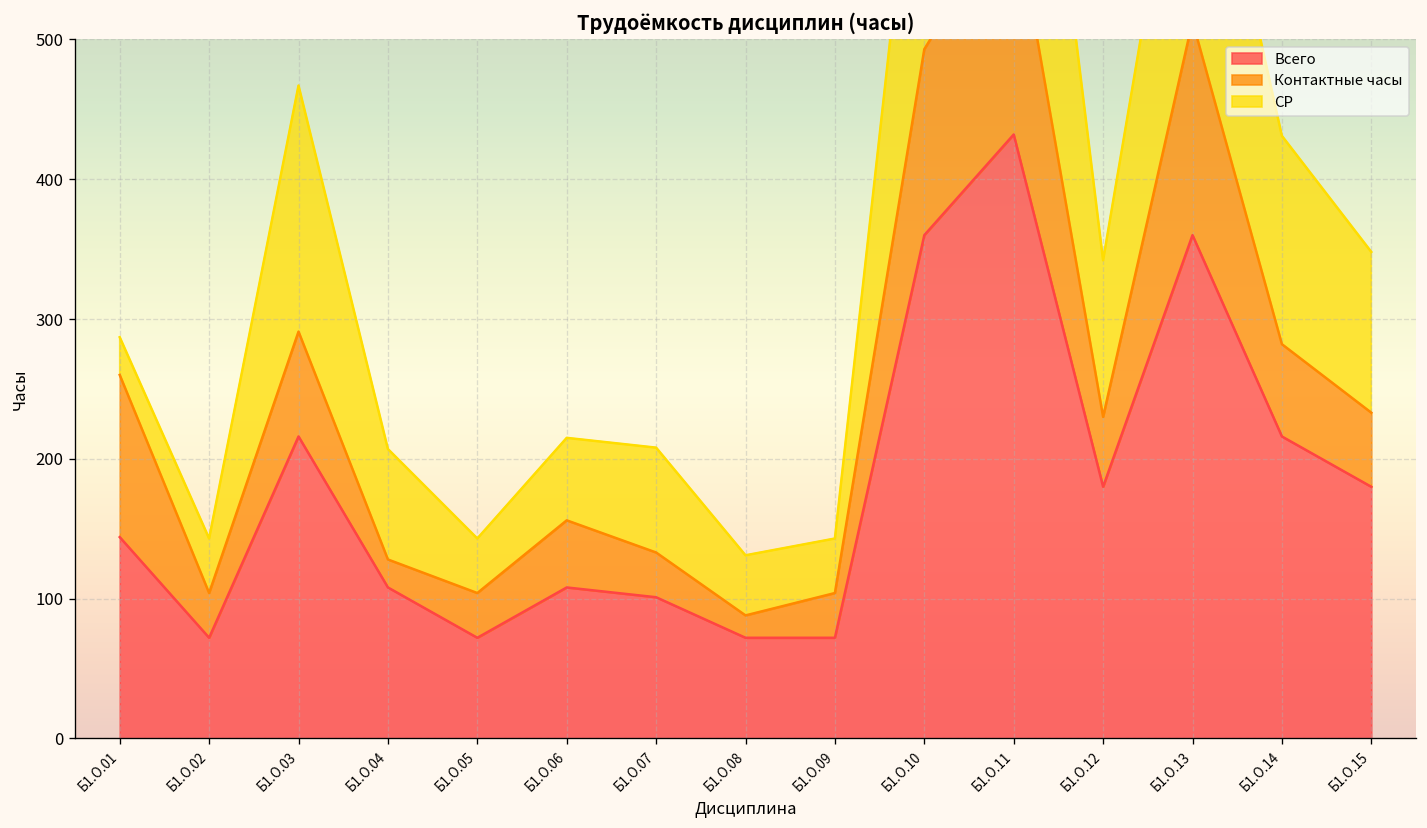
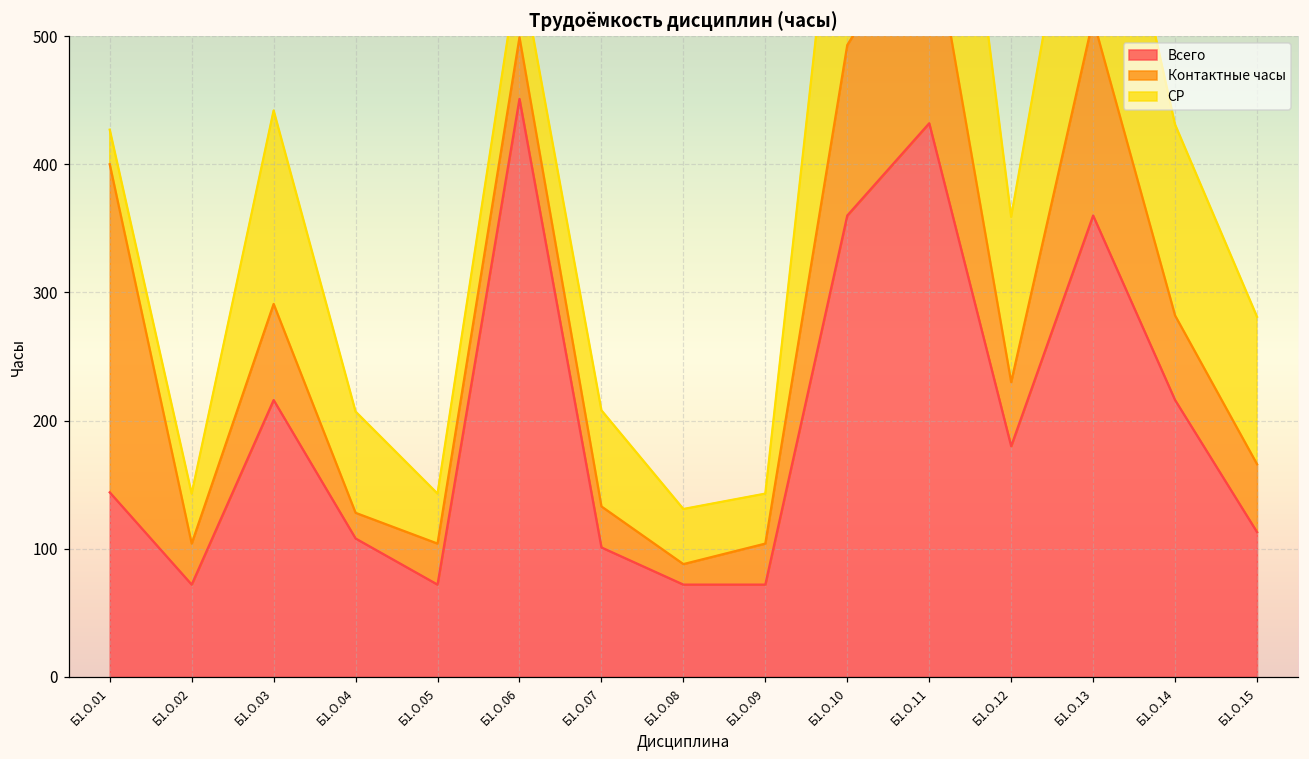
  {
    "Всего": {
      "Б1.О.01": 144,
      "Б1.О.02": 72,
      "Б1.О.03": 216,
      "Б1.О.04": 108,
      "Б1.О.05": 72,
-     "Б1.О.06": 108,
+     "Б1.О.06": 451,
      "Б1.О.07": 101,
      "Б1.О.08": 72,
      "Б1.О.09": 72,
      "Б1.О.10": 360,
      "Б1.О.11": 432,
      "Б1.О.12": 180,
      "Б1.О.13": 360,
      "Б1.О.14": 216,
-     "Б1.О.15": 180
+     "Б1.О.15": 113
    },
    "Контактные часы": {
-     "Б1.О.01": 116,
+     "Б1.О.01": 256,
      "Б1.О.02": 32,
      "Б1.О.03": 75,
      "Б1.О.04": 20,
      "Б1.О.05": 32,
      "Б1.О.06": 48,
      "Б1.О.07": 32,
      "Б1.О.08": 16,
      "Б1.О.09": 32,
      "Б1.О.10": 133,
      "Б1.О.12": 50,
      "Б1.О.14": 66,
      "Б1.О.15": 53
    },
    "СР": {
      "Б1.О.01": 27,
      "Б1.О.02": 39,
-     "Б1.О.03": 176,
+     "Б1.О.03": 151,
      "Б1.О.04": 79,
      "Б1.О.05": 39,
      "Б1.О.07": 75,
      "Б1.О.08": 43,
      "Б1.О.09": 39,
-     "Б1.О.12": 112,
+     "Б1.О.12": 129,
      "Б1.О.14": 149,
      "Б1.О.15": 115
    }
  }
